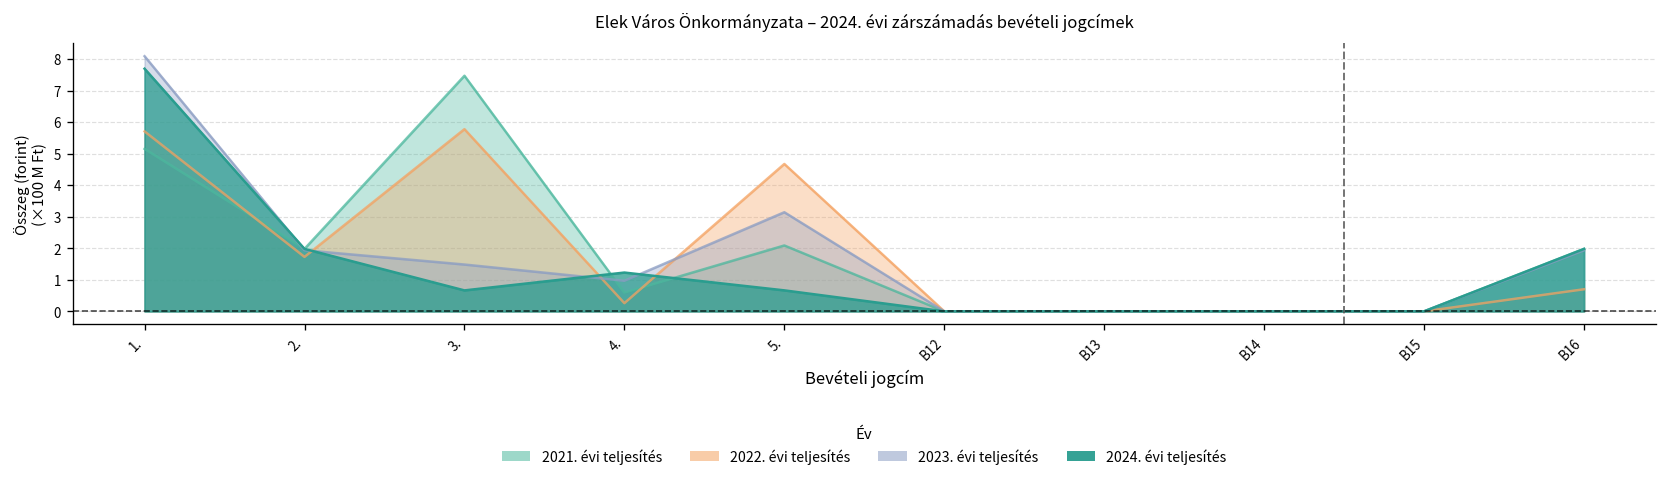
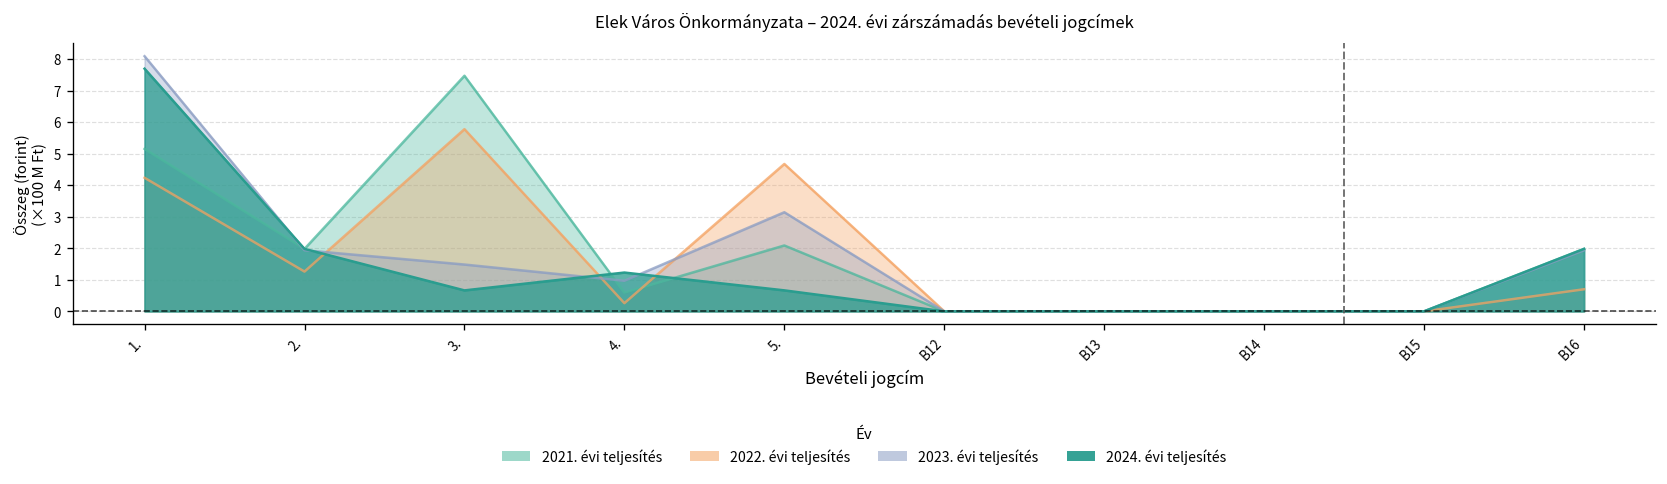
  {
    "2022. évi teljesítés": {
-     "1.": 5.7,
-     "2.": 1.7,
+     "1.": 4.2,
+     "2.": 1.3,
      "3.": 5.8,
      "4.": 0.3,
      "5.": 4.7,
      "B16": 0.7
    }
  }
